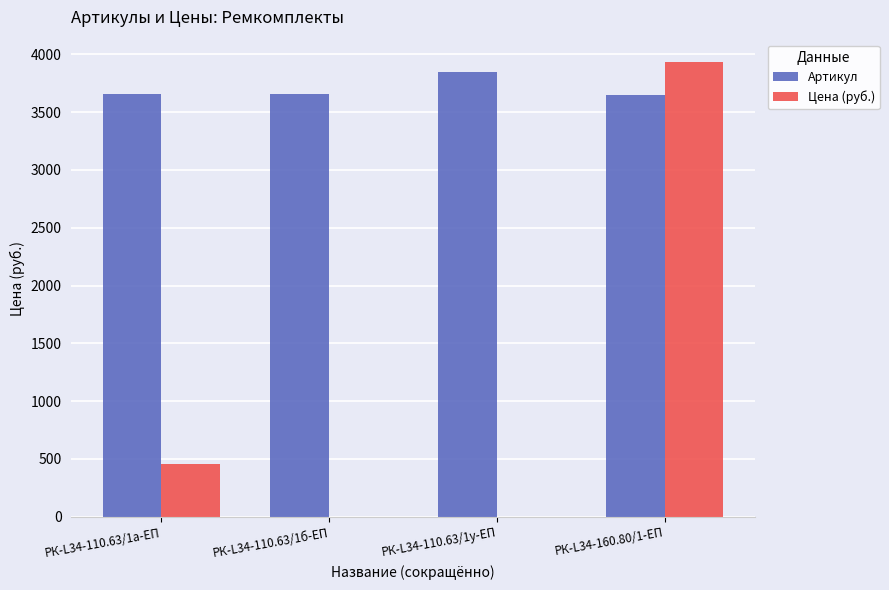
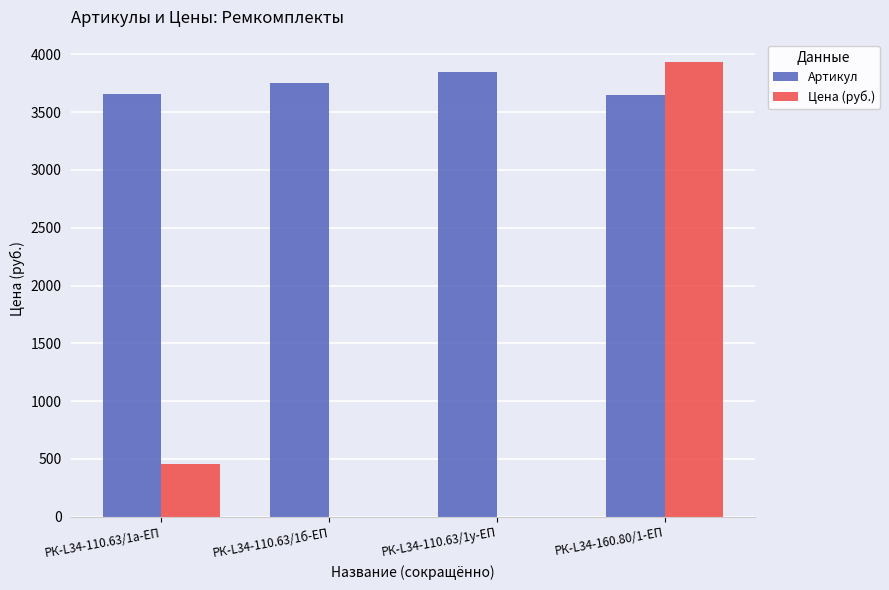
  {
    "Артикул": {
      "РК-L34-110.63/1а-ЕП": 3650,
-     "РК-L34-110.63/1б-ЕП": 3650,
+     "РК-L34-110.63/1б-ЕП": 3750,
      "РК-L34-110.63/1у-ЕП": 3850,
      "РК-L34-160.80/1-ЕП": 3650
    },
    "Цена (руб.)": {
      "РК-L34-110.63/1а-ЕП": 450,
      "РК-L34-110.63/1б-ЕП": 0,
      "РК-L34-110.63/1у-ЕП": 0,
      "РК-L34-160.80/1-ЕП": 3930
    }
  }
